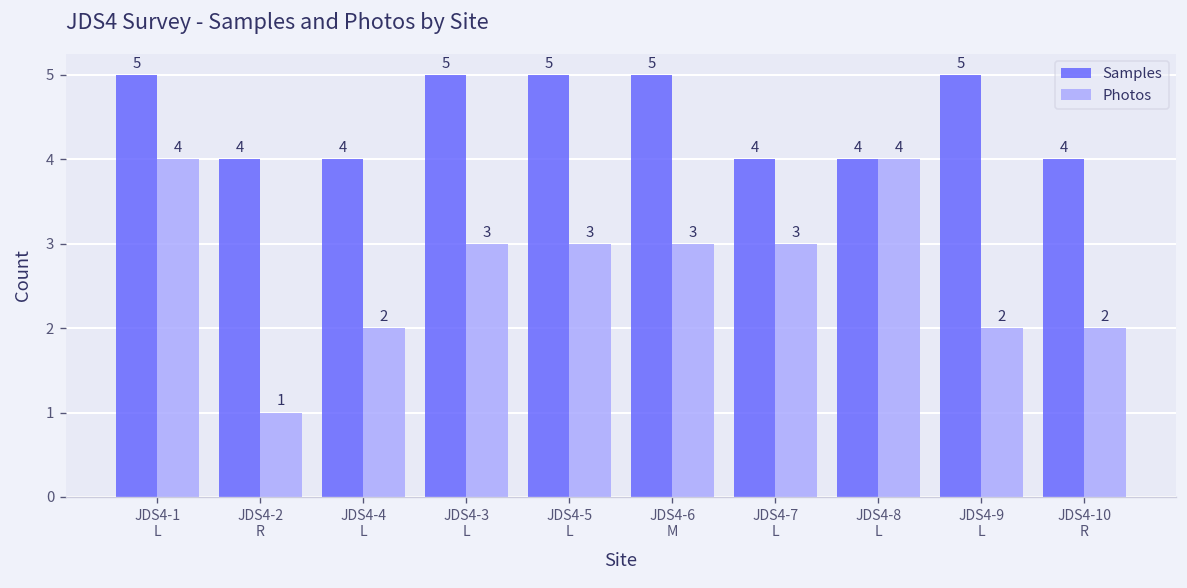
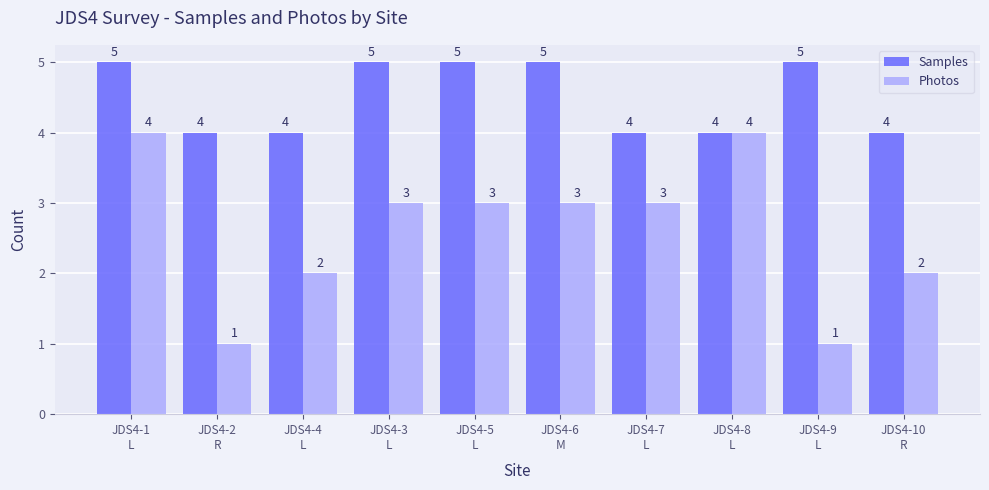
  {
    "Samples": {
      "JDS4-1 L": 5,
      "JDS4-2 R": 4,
      "JDS4-4 L": 4,
      "JDS4-3 L": 5,
      "JDS4-5 L": 5,
      "JDS4-6 M": 5,
      "JDS4-7 L": 4,
      "JDS4-8 L": 4,
      "JDS4-9 L": 5,
      "JDS4-10 R": 4
    },
    "Photos": {
      "JDS4-1 L": 4,
      "JDS4-2 R": 1,
      "JDS4-4 L": 2,
      "JDS4-3 L": 3,
      "JDS4-5 L": 3,
      "JDS4-6 M": 3,
      "JDS4-7 L": 3,
      "JDS4-8 L": 4,
-     "JDS4-9 L": 2,
+     "JDS4-9 L": 1,
      "JDS4-10 R": 2
    }
  }
